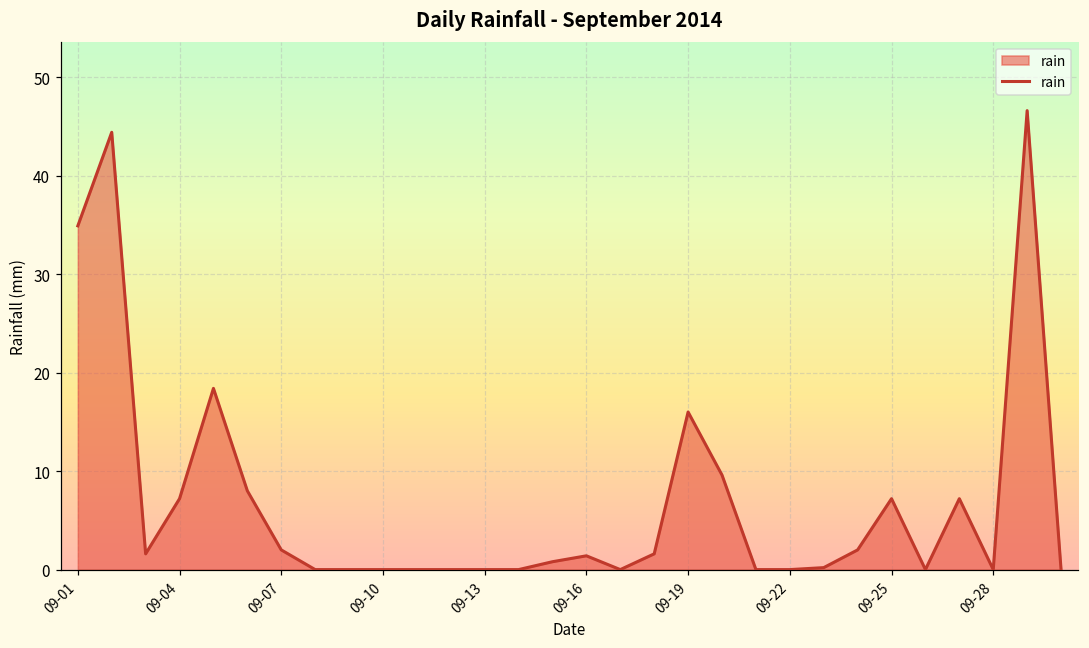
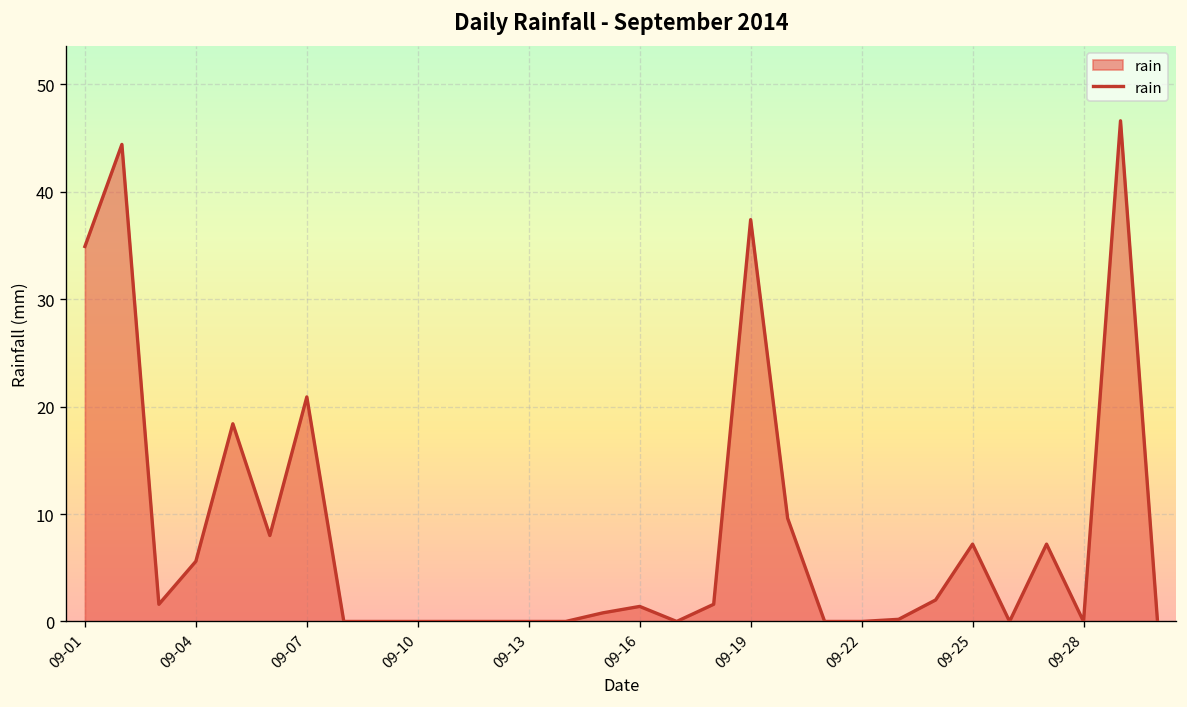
  {
    "09-01": 35,
-   "09-04": 7,
-   "09-07": 2,
+   "09-04": 6,
+   "09-07": 21,
    "09-10": 0,
    "09-13": 0,
    "09-16": 1,
-   "09-19": 16,
+   "09-19": 37,
    "09-22": 0,
    "09-25": 7,
    "09-28": 0
  }
